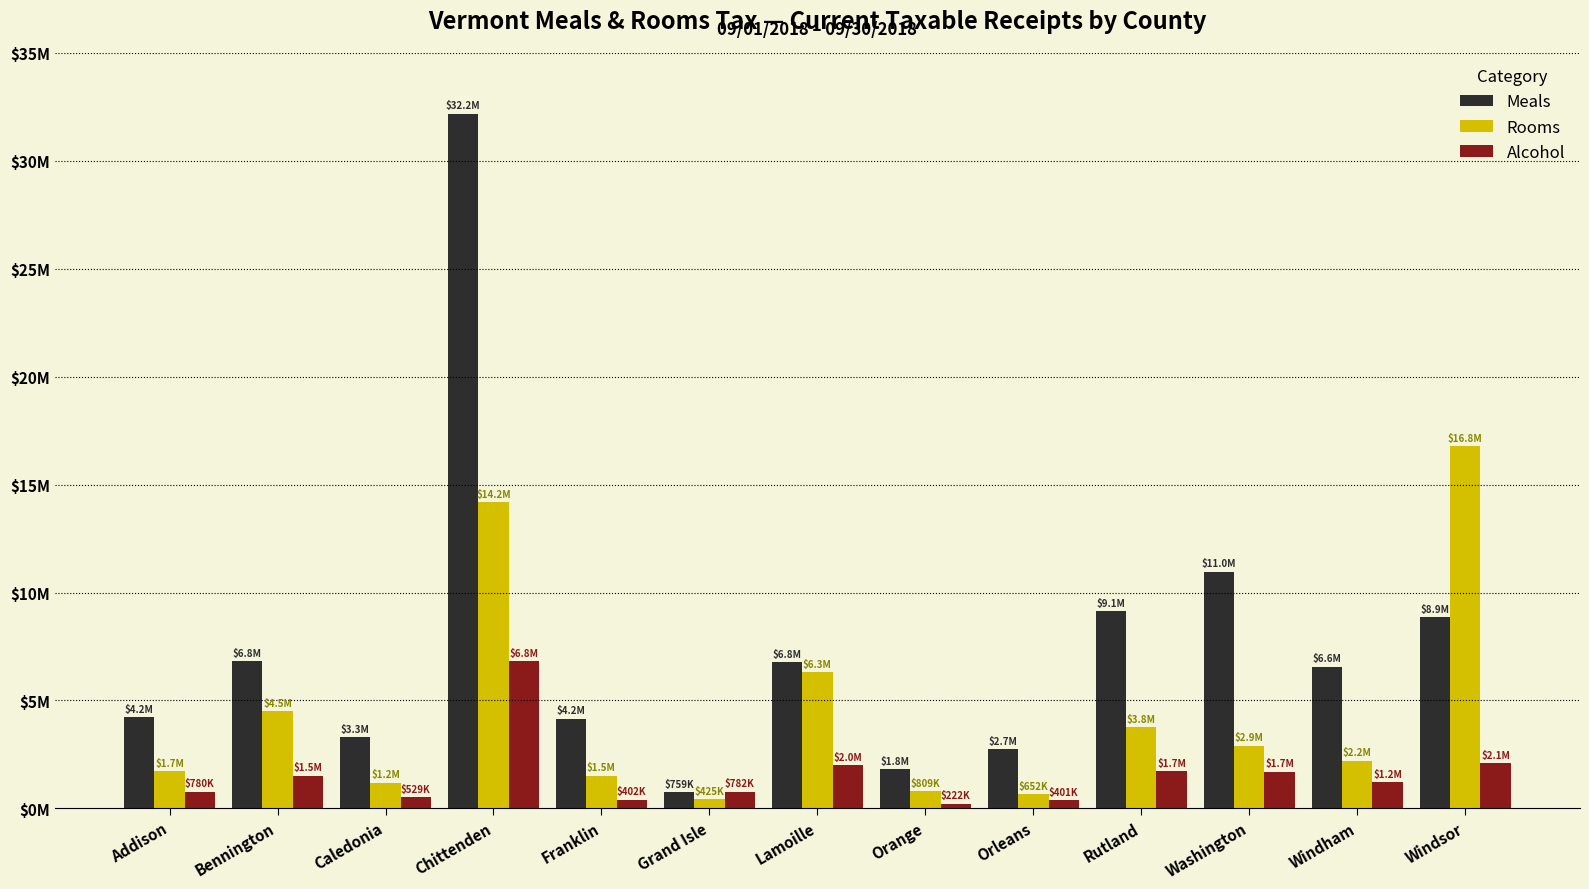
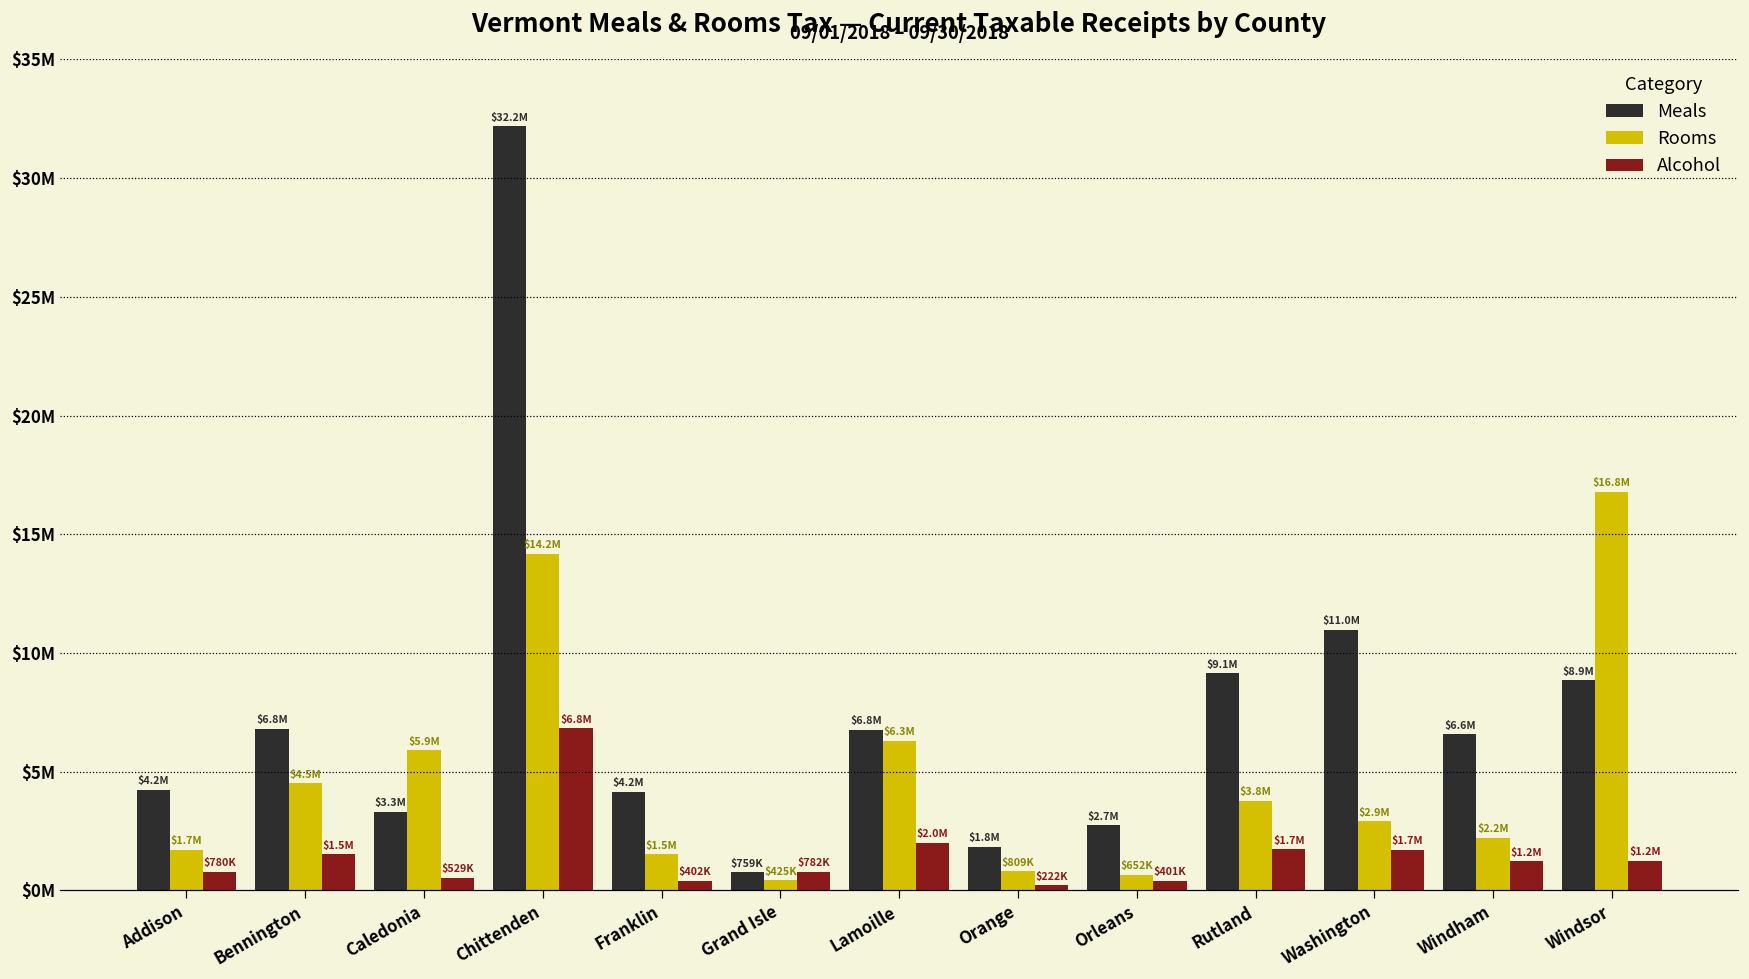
  {
    "Meals": {
      "Addison": "$4.2M",
      "Bennington": "$6.8M",
      "Caledonia": "$3.3M",
      "Chittenden": "$32.2M",
      "Franklin": "$4.2M",
      "Grand Isle": "$759K",
      "Lamoille": "$6.8M",
      "Orange": "$1.8M",
      "Orleans": "$2.7M",
      "Rutland": "$9.1M",
      "Washington": "$11.0M",
      "Windham": "$6.6M",
      "Windsor": "$8.9M"
    },
    "Rooms": {
      "Addison": "$1.7M",
      "Bennington": "$4.5M",
-     "Caledonia": "$1.2M",
+     "Caledonia": "$5.9M",
      "Chittenden": "$14.2M",
      "Franklin": "$1.5M",
      "Grand Isle": "$425K",
      "Lamoille": "$6.3M",
      "Orange": "$809K",
      "Orleans": "$652K",
      "Rutland": "$3.8M",
      "Washington": "$2.9M",
      "Windham": "$2.2M",
      "Windsor": "$16.8M"
    },
    "Alcohol": {
      "Addison": "$780K",
      "Bennington": "$1.5M",
      "Caledonia": "$529K",
      "Chittenden": "$6.8M",
      "Franklin": "$402K",
      "Grand Isle": "$782K",
      "Lamoille": "$2.0M",
      "Orange": "$222K",
      "Orleans": "$401K",
      "Rutland": "$1.7M",
      "Washington": "$1.7M",
      "Windham": "$1.2M",
-     "Windsor": "$2.1M"
+     "Windsor": "$1.2M"
    }
  }
